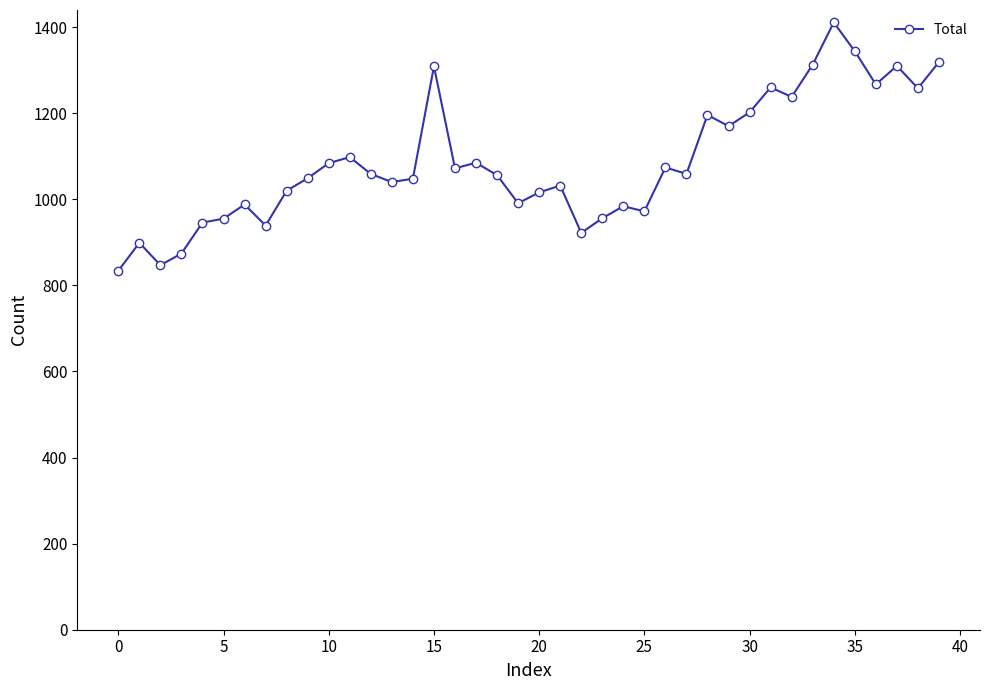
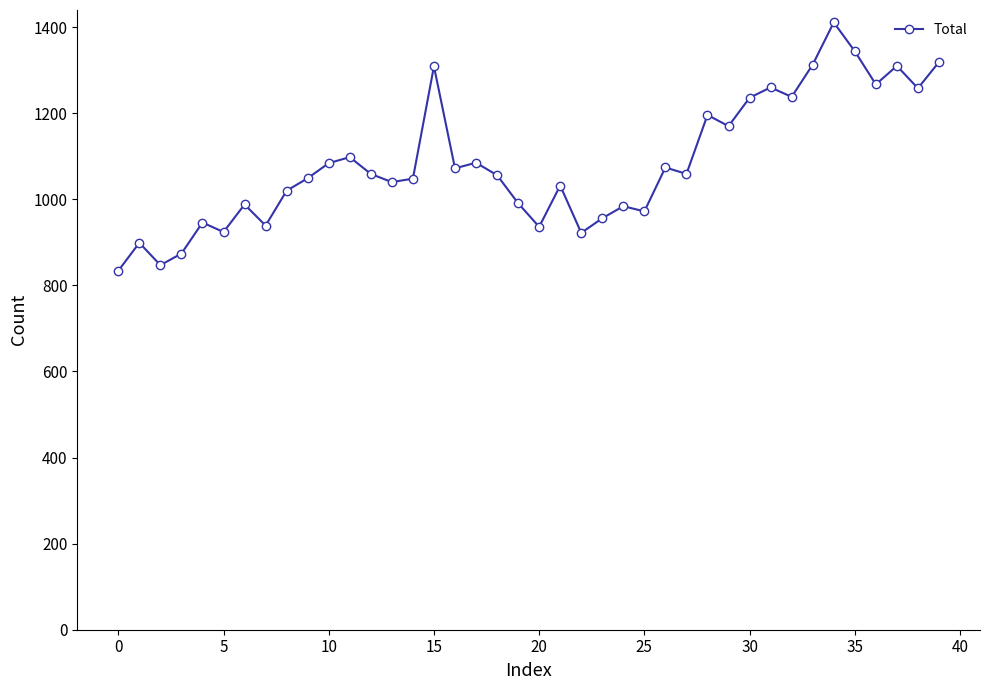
  {
    "0": 830,
-   "5": 960,
+   "5": 920,
    "10": 1080,
    "15": 1310,
-   "20": 1020,
+   "20": 940,
    "25": 970,
-   "30": 1200,
+   "30": 1240,
    "35": 1340
  }
